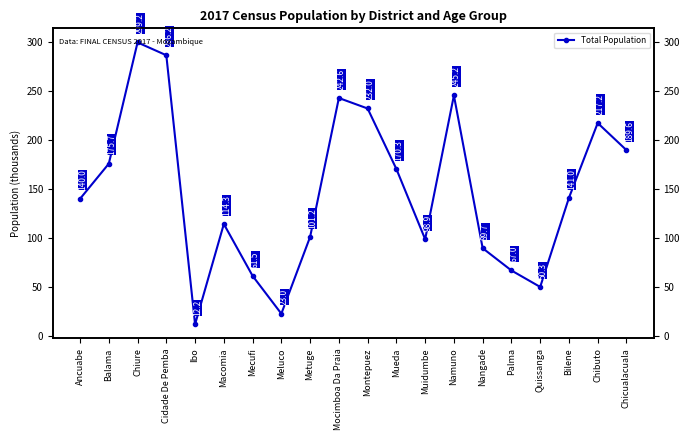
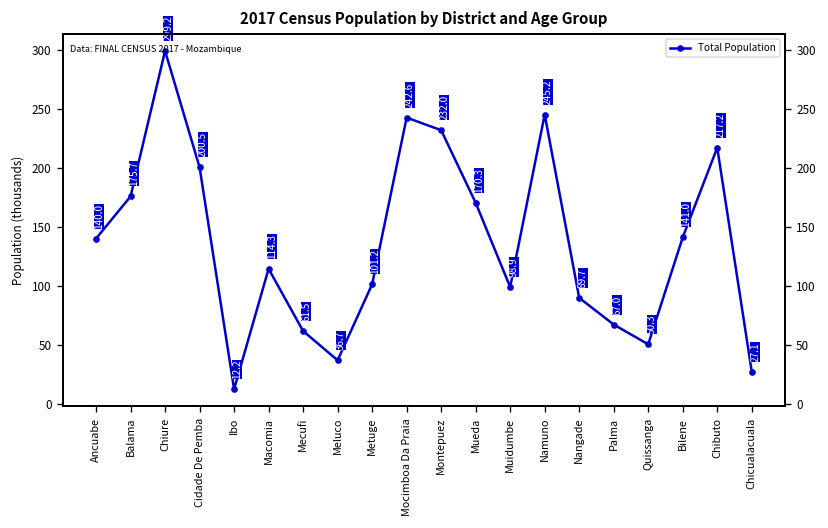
  {
-   "Cidade De Pemba": 286.2,
-   "Meluco": 23.0,
-   "Chicualacuala": 189.6
+   "Cidade De Pemba": 200.5,
+   "Meluco": 36.7,
+   "Chicualacuala": 27.1
  }
